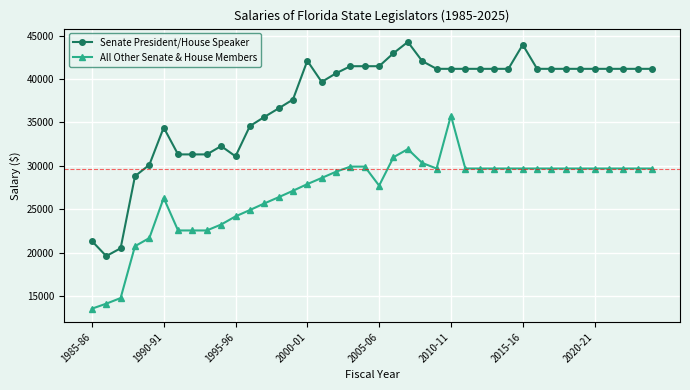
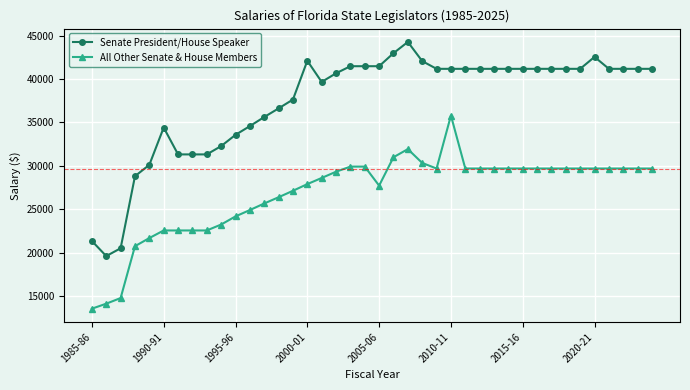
  {
    "Senate President/House Speaker": {
      "1985-86": 21000,
      "1990-91": 34000,
-     "1995-96": 31000,
+     "1995-96": 34000,
      "2000-01": 42000,
      "2005-06": 41000,
      "2010-11": 41000,
-     "2015-16": 44000,
-     "2020-21": 41000
+     "2015-16": 41000,
+     "2020-21": 43000
    },
    "All Other Senate & House Members": {
      "1985-86": 14000,
-     "1990-91": 26000,
+     "1990-91": 23000,
      "1995-96": 24000,
      "2000-01": 28000,
      "2005-06": 28000,
      "2010-11": 36000,
      "2015-16": 30000,
      "2020-21": 30000
    }
  }
